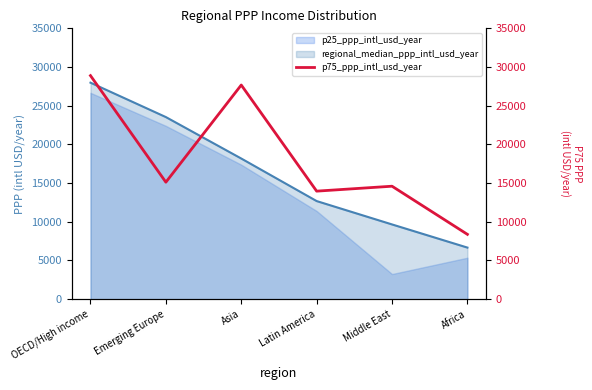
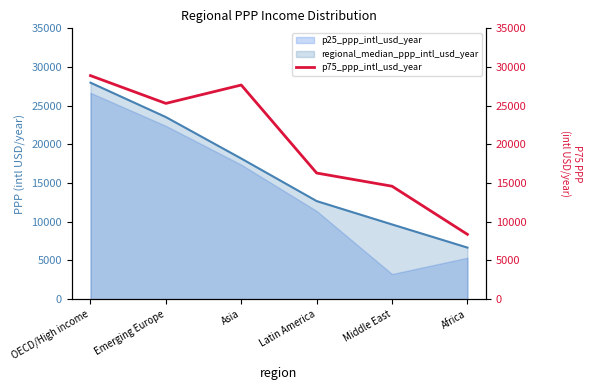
  {
    "p75_ppp_intl_usd_year": {
      "OECD/High income": 29000,
-     "Emerging Europe": 15000,
+     "Emerging Europe": 25000,
      "Asia": 28000,
-     "Latin America": 14000,
+     "Latin America": 16000,
      "Middle East": 15000,
      "Africa": 8000
    }
  }
